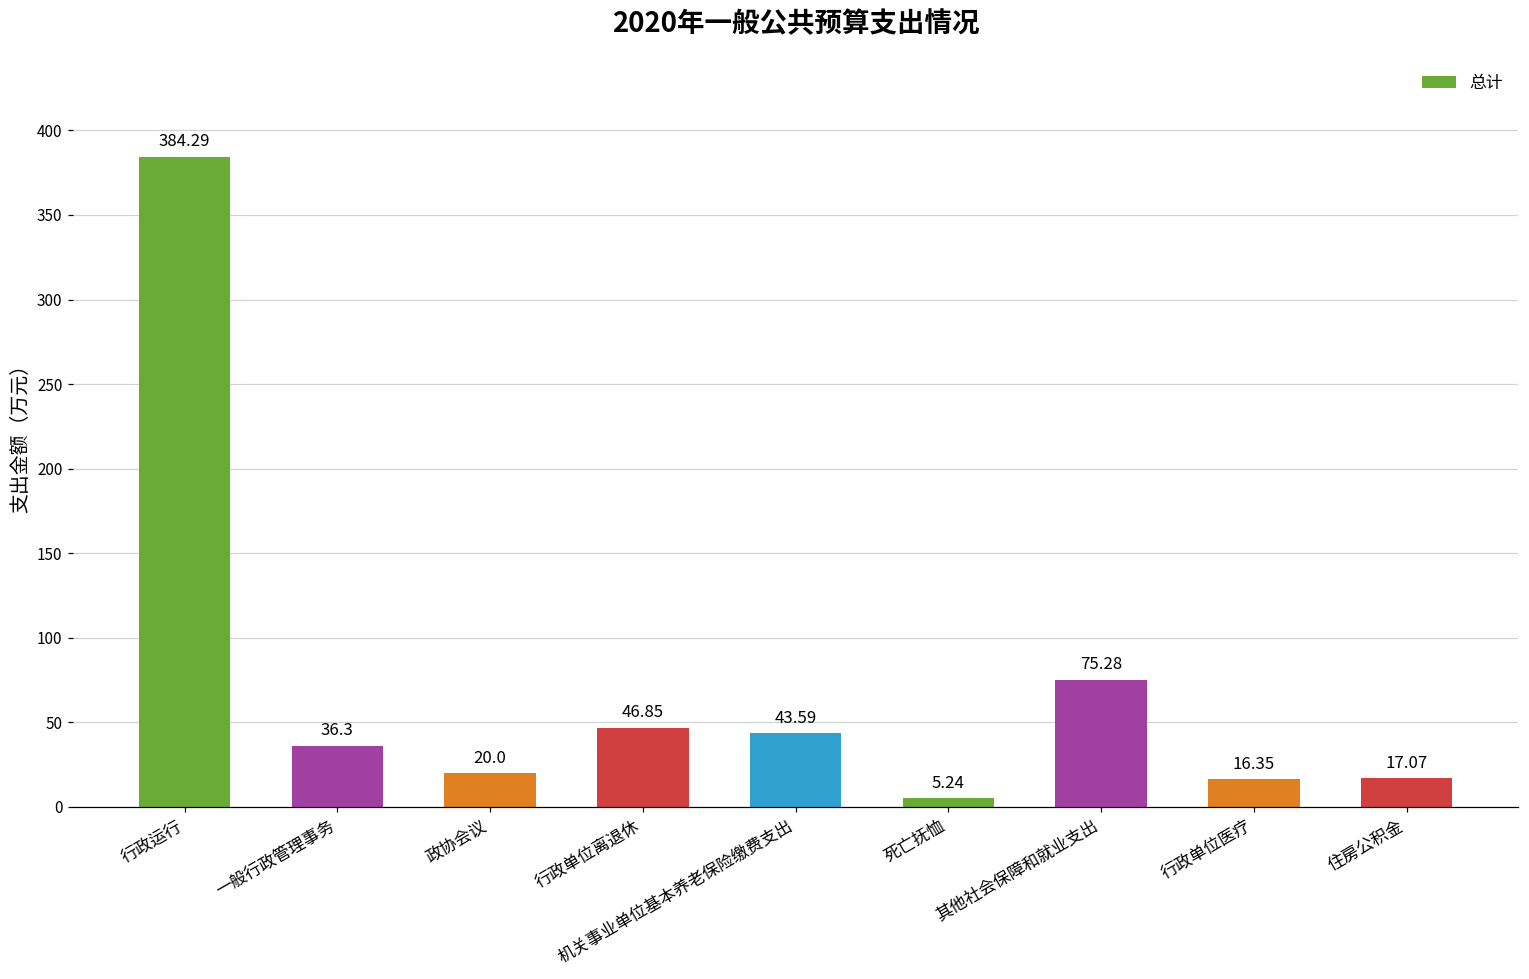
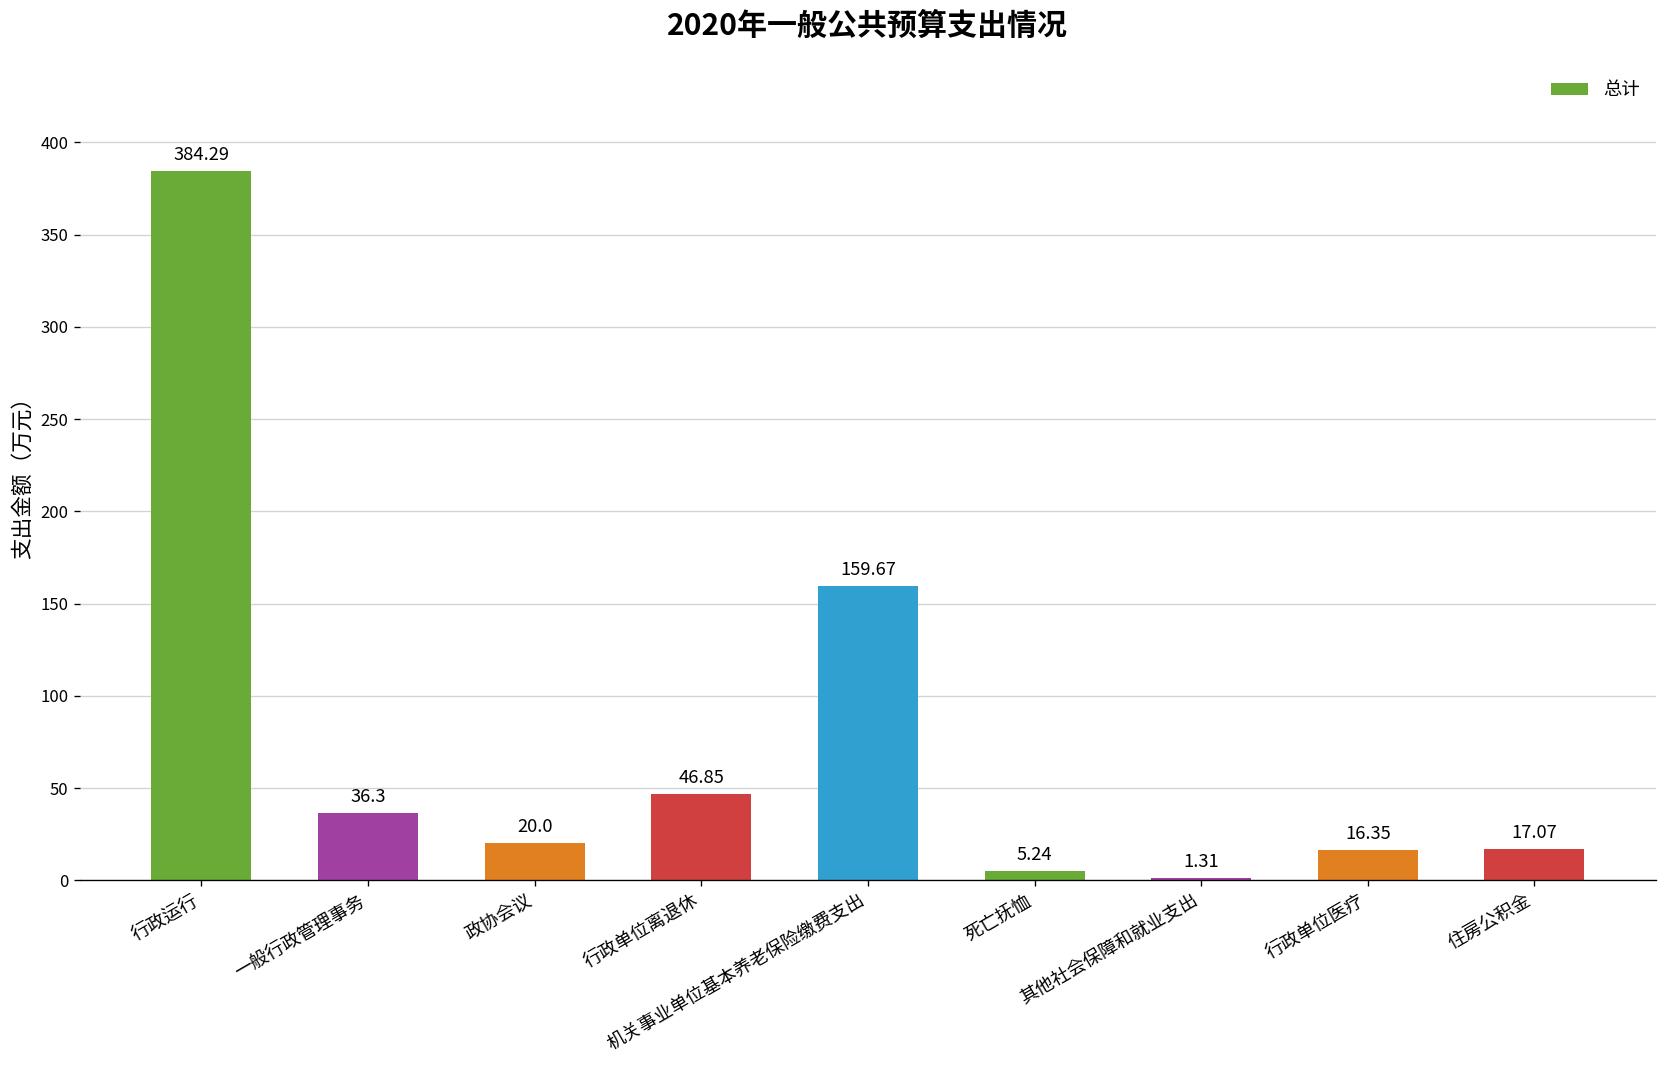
  {
    "行政运行": 384.29,
    "一般行政管理事务": 36.3,
    "政协会议": 20.0,
    "行政单位离退休": 46.85,
-   "机关事业单位基本养老保险缴费支出": 43.59,
+   "机关事业单位基本养老保险缴费支出": 159.67,
    "死亡抚恤": 5.24,
-   "其他社会保障和就业支出": 75.28,
+   "其他社会保障和就业支出": 1.31,
    "行政单位医疗": 16.35,
    "住房公积金": 17.07
  }
